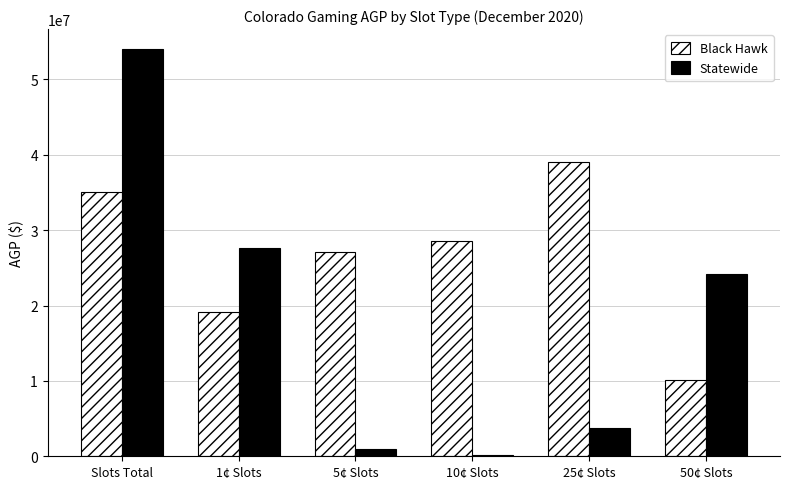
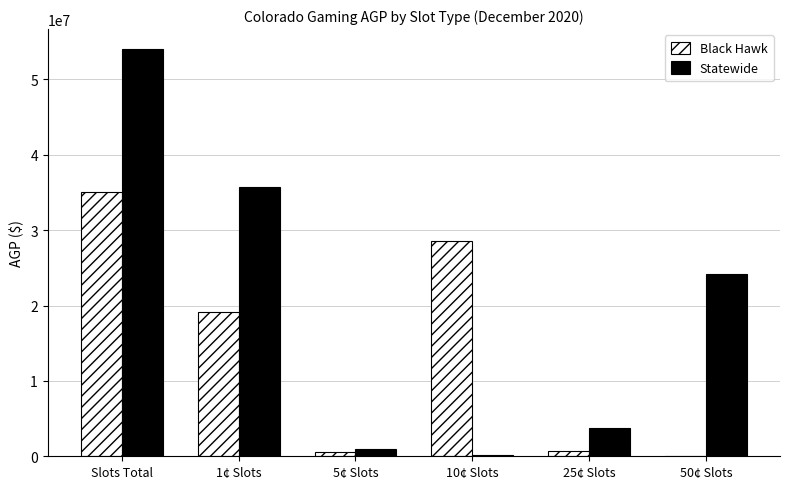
  {
    "Black Hawk": {
      "Slots Total": 35000000,
      "1¢ Slots": 19000000,
-     "5¢ Slots": 27000000,
+     "5¢ Slots": 1000000,
      "10¢ Slots": 29000000,
-     "25¢ Slots": 39000000,
-     "50¢ Slots": 10000000
+     "25¢ Slots": 1000000,
+     "50¢ Slots": 0
    },
    "Statewide": {
      "Slots Total": 54000000,
-     "1¢ Slots": 28000000,
+     "1¢ Slots": 36000000,
      "5¢ Slots": 1000000,
      "25¢ Slots": 4000000,
      "50¢ Slots": 24000000
    }
  }
